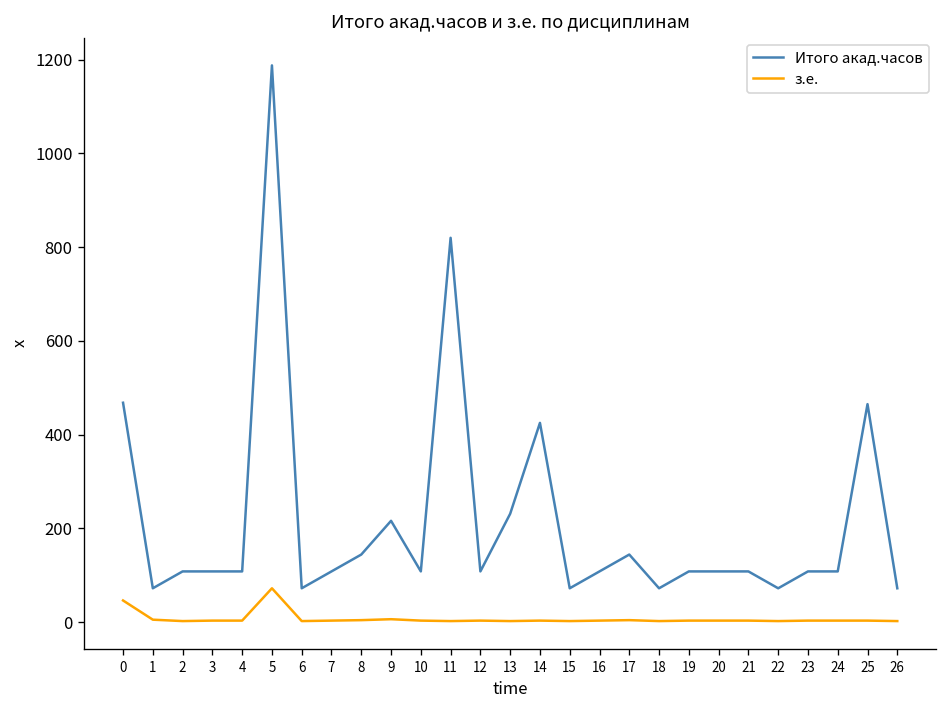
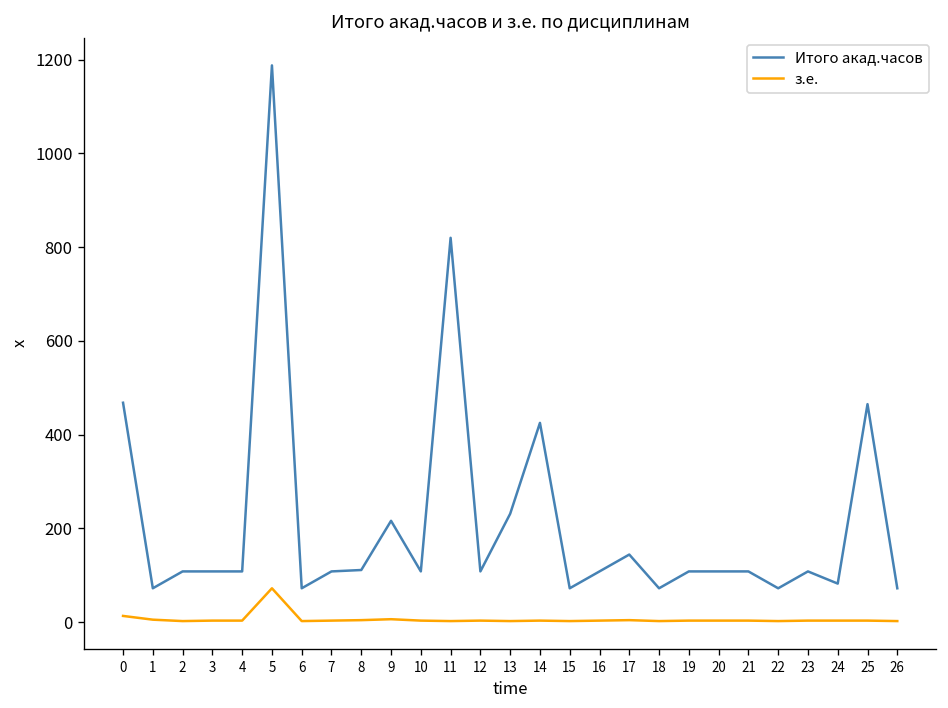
  {
    "Итого акад.часов": {
      "0": 470,
      "1": 70,
      "2": 110,
      "3": 110,
      "4": 110,
      "5": 1190,
      "6": 70,
      "7": 110,
-     "8": 140,
+     "8": 110,
      "9": 220,
      "10": 110,
      "11": 820,
      "12": 110,
      "13": 230,
      "14": 430,
      "15": 70,
      "16": 110,
      "17": 140,
      "18": 70,
      "19": 110,
      "20": 110,
      "21": 110,
      "22": 70,
      "23": 110,
-     "24": 110,
+     "24": 80,
      "25": 470,
      "26": 70
    },
    "з.е.": {
-     "0": 50,
+     "0": 10,
      "1": 10,
      "2": 0,
      "3": 0,
      "4": 0,
      "5": 70,
      "6": 0,
      "7": 0,
      "8": 0,
      "9": 10,
      "10": 0,
      "11": 0,
      "12": 0,
      "13": 0,
      "14": 0,
      "15": 0,
      "16": 0,
      "17": 0,
      "18": 0,
      "19": 0,
      "20": 0,
      "21": 0,
      "22": 0,
      "23": 0,
      "24": 0,
      "25": 0,
      "26": 0
    }
  }
